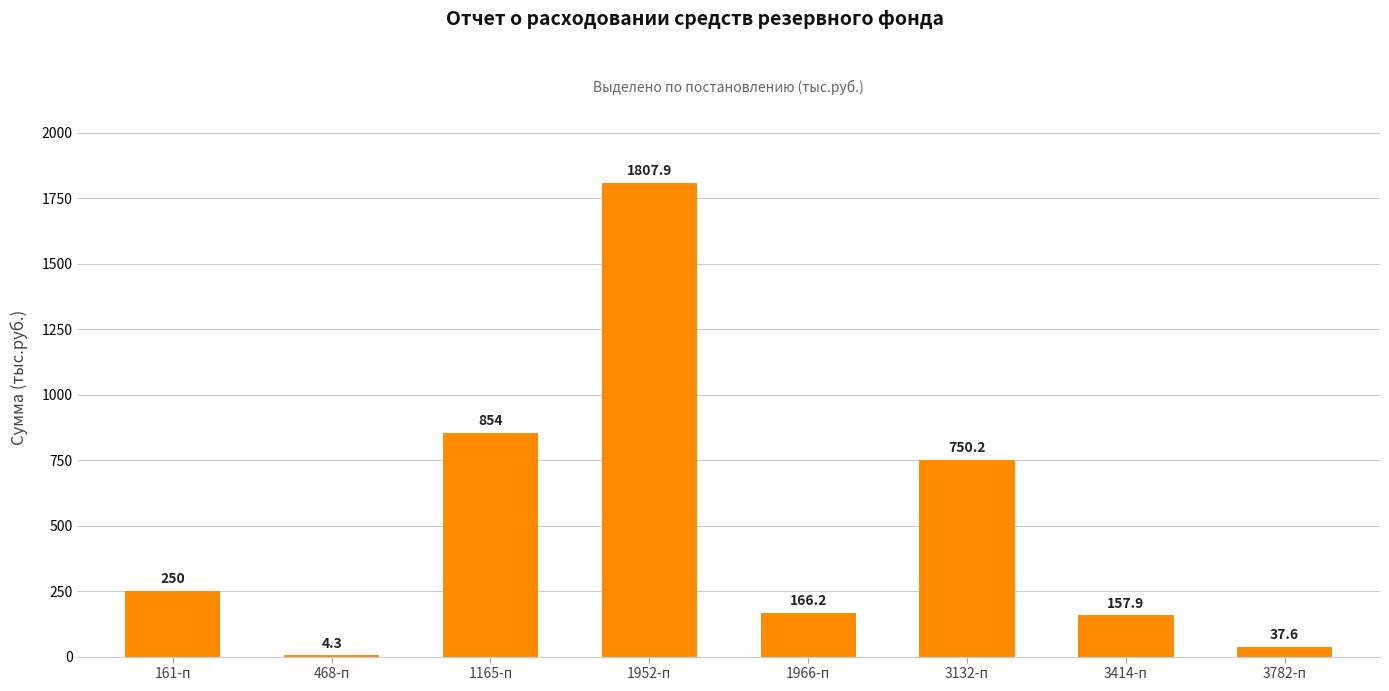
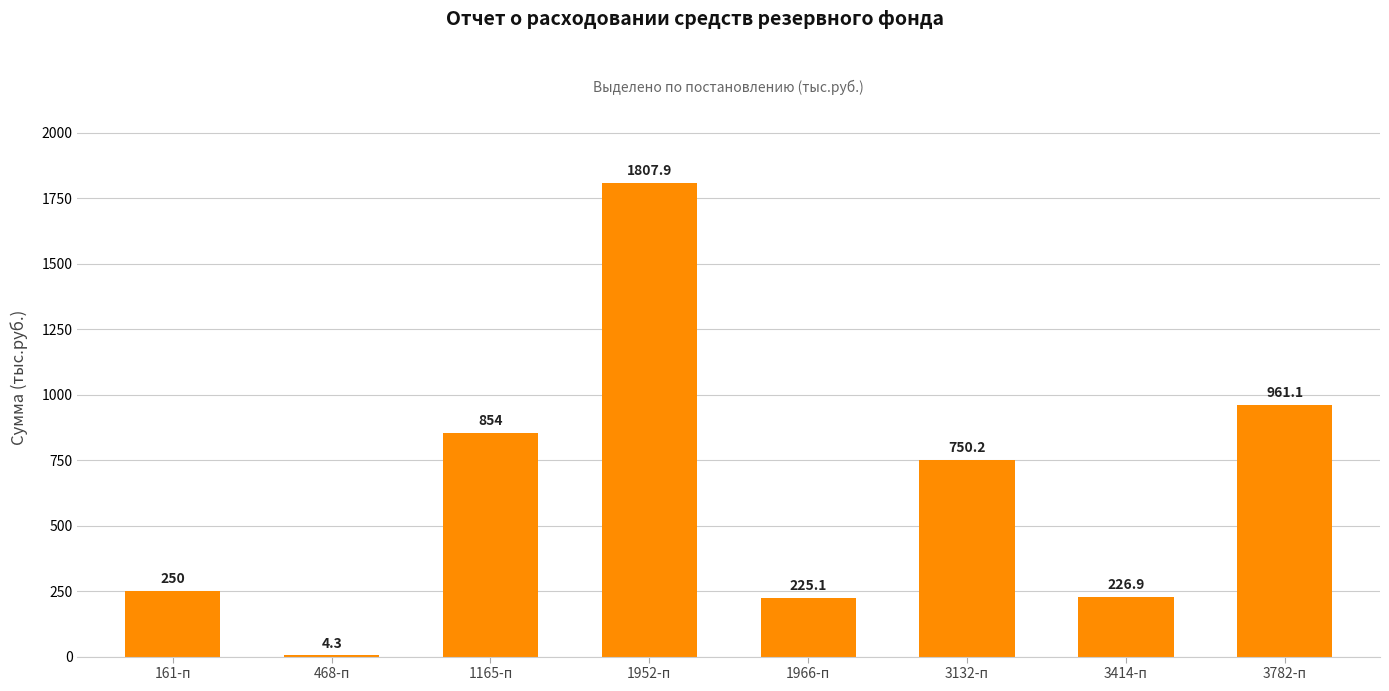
  {
    "161-п": 250,
    "468-п": 4.3,
    "1165-п": 854,
    "1952-п": 1807.9,
-   "1966-п": 166.2,
+   "1966-п": 225.1,
    "3132-п": 750.2,
-   "3414-п": 157.9,
-   "3782-п": 37.6
+   "3414-п": 226.9,
+   "3782-п": 961.1
  }
